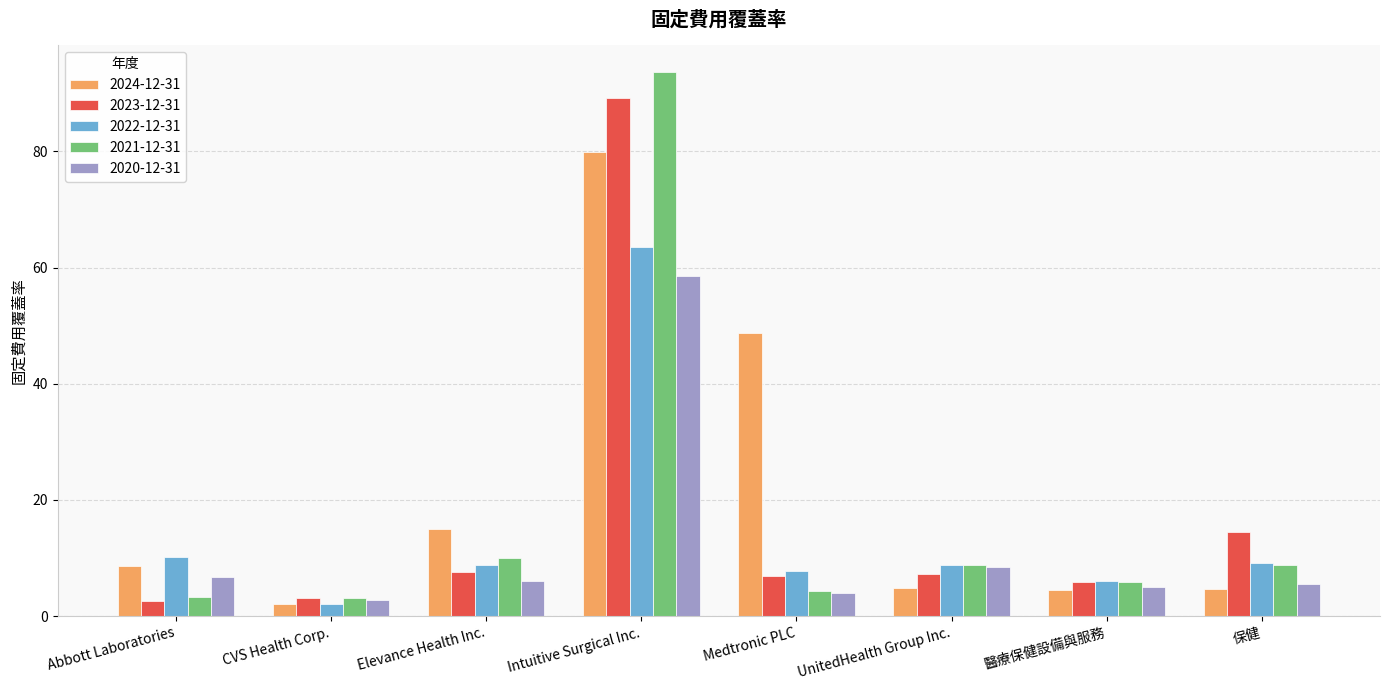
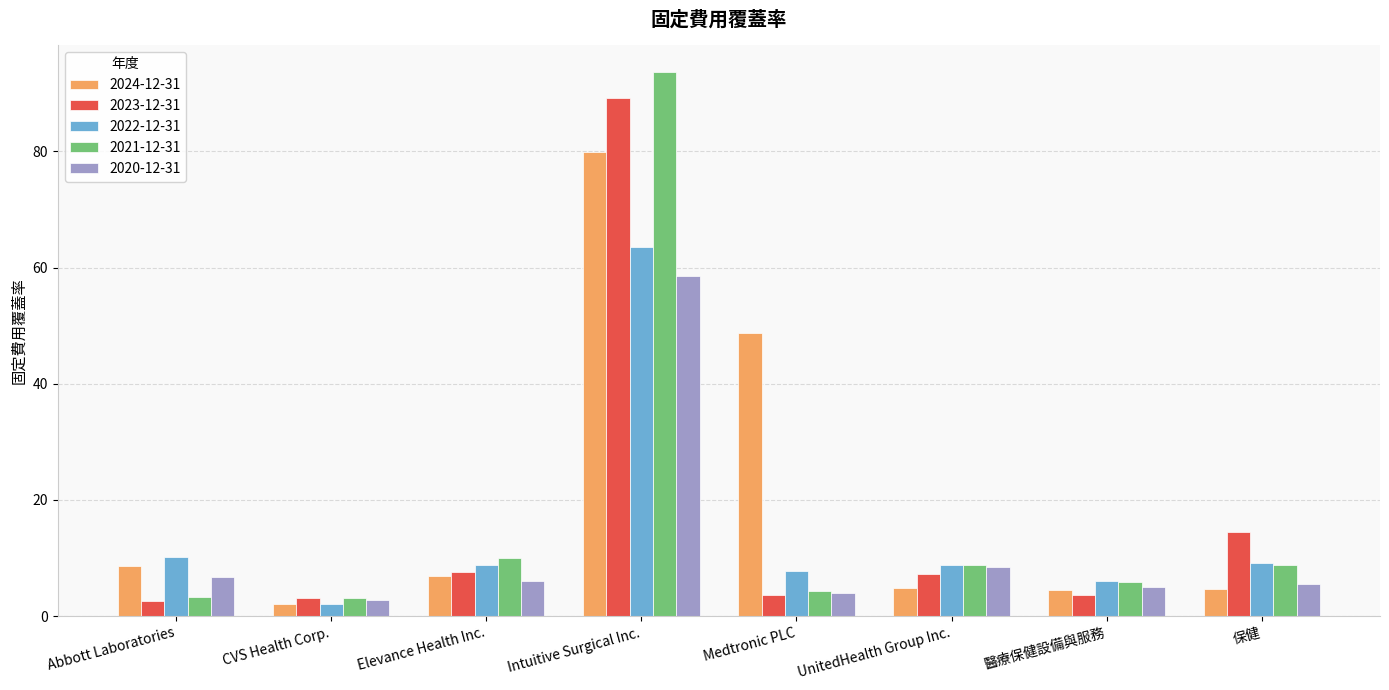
  {
    "2024-12-31": {
      "Abbott Laboratories": 9,
      "CVS Health Corp.": 2,
-     "Elevance Health Inc.": 15,
+     "Elevance Health Inc.": 7,
      "Intuitive Surgical Inc.": 80,
      "Medtronic PLC": 49,
      "UnitedHealth Group Inc.": 5,
      "醫療保健設備與服務": 4,
      "保健": 5
    },
    "2023-12-31": {
      "Abbott Laboratories": 3,
      "CVS Health Corp.": 3,
      "Elevance Health Inc.": 8,
      "Intuitive Surgical Inc.": 89,
-     "Medtronic PLC": 7,
+     "Medtronic PLC": 4,
      "UnitedHealth Group Inc.": 7,
-     "醫療保健設備與服務": 6,
+     "醫療保健設備與服務": 4,
      "保健": 15
    },
    "2021-12-31": {
      "Abbott Laboratories": 3,
      "CVS Health Corp.": 3,
      "Elevance Health Inc.": 10,
      "Intuitive Surgical Inc.": 94,
      "Medtronic PLC": 4,
      "UnitedHealth Group Inc.": 9,
      "醫療保健設備與服務": 6,
      "保健": 9
    }
  }
